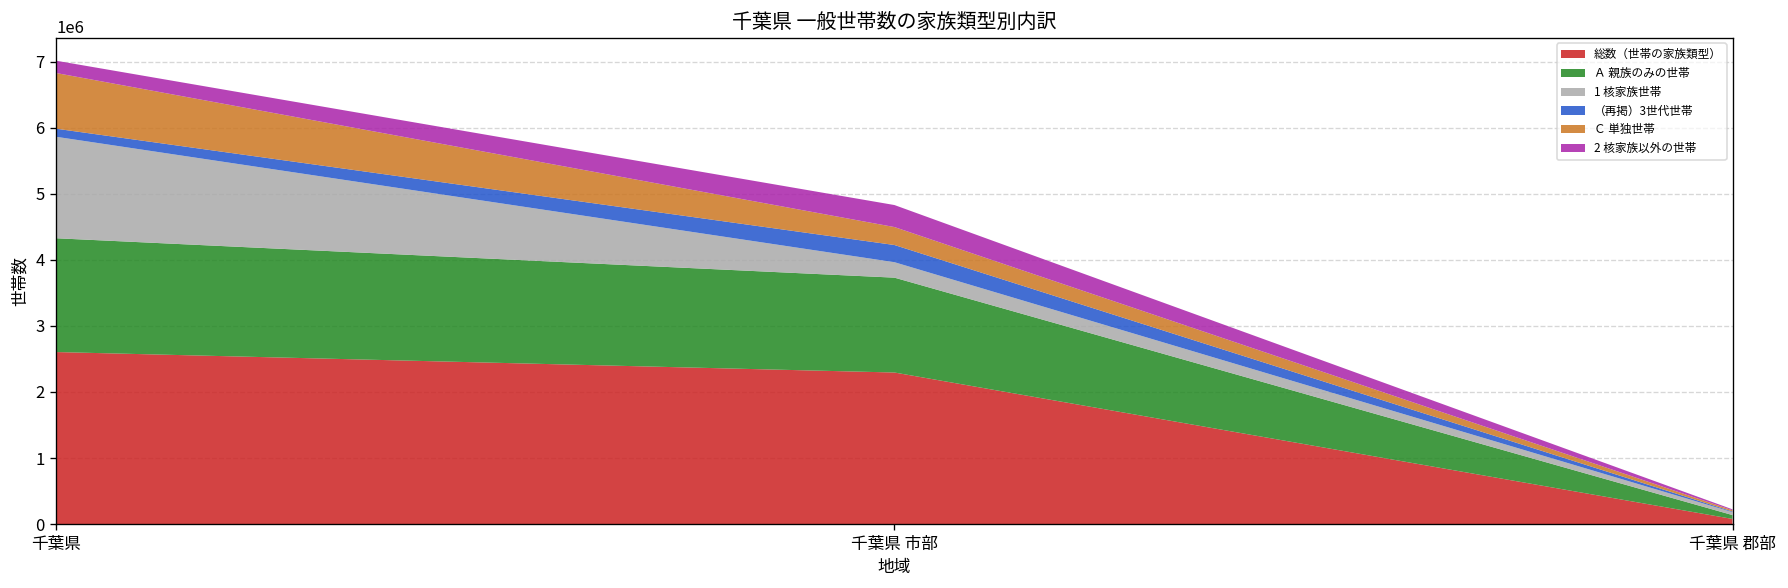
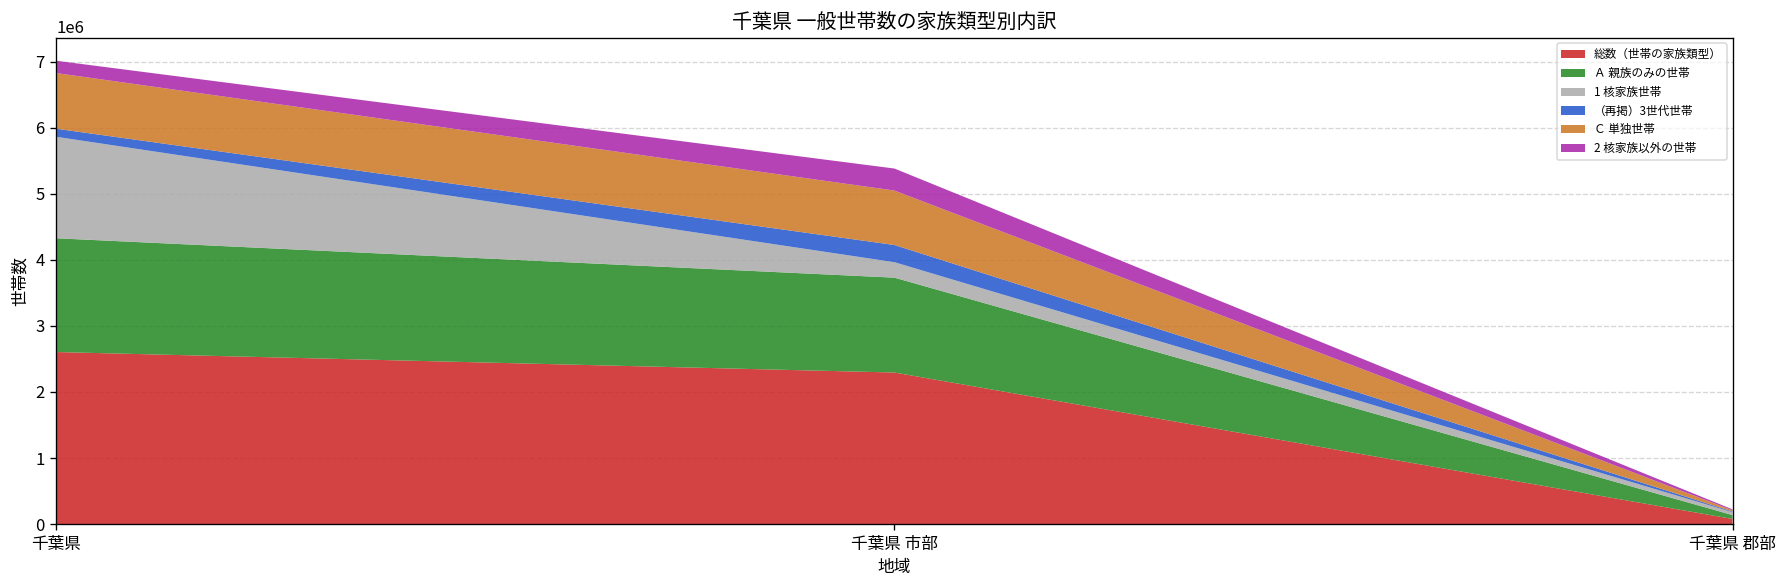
  {
    "総数（世帯の家族類型）": {
      "千葉県": 2600000,
      "千葉県 市部": 2300000,
      "千葉県 郡部": 100000
    },
    "Ａ 親族のみの世帯": {
      "千葉県": 1700000,
      "千葉県 市部": 1400000
    },
    "1 核家族世帯": {
      "千葉県": 1500000,
      "千葉県 市部": 200000
    },
    "（再掲）3世代世帯": {
      "千葉県": 100000,
      "千葉県 市部": 300000
    },
    "Ｃ 単独世帯": {
      "千葉県": 800000,
-     "千葉県 市部": 300000
+     "千葉県 市部": 800000
    },
    "2 核家族以外の世帯": {
      "千葉県": 200000,
      "千葉県 市部": 300000
    }
  }
